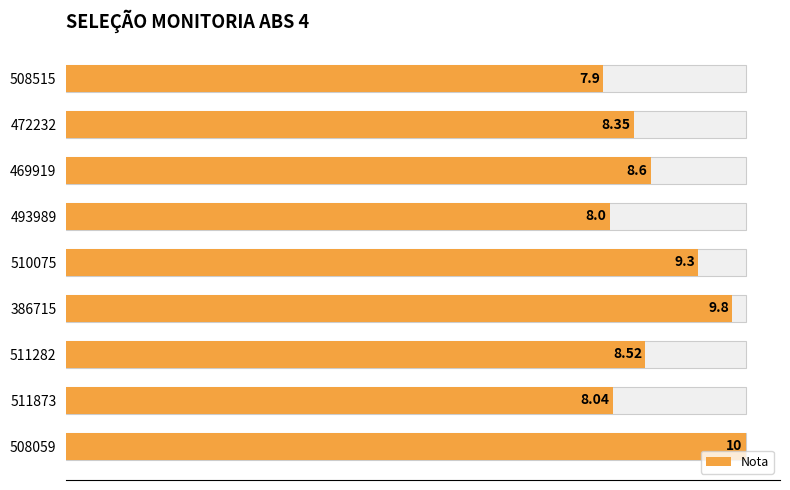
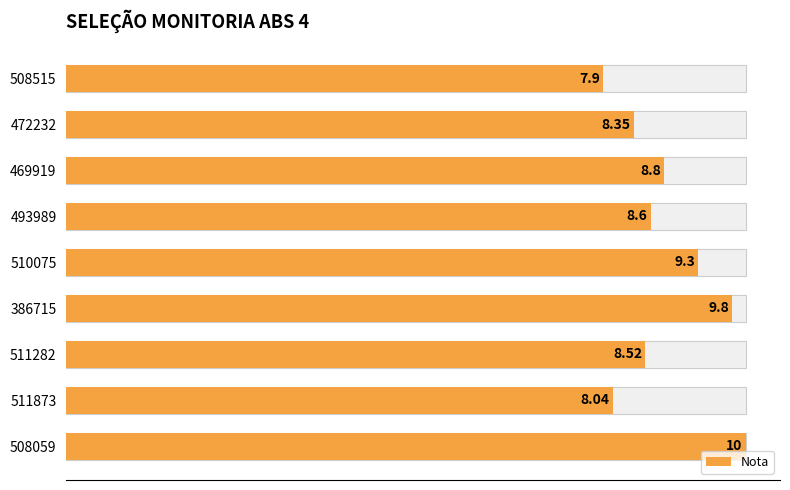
  {
    "Nota": {
-     "469919": 8.6,
-     "493989": 8.0
+     "469919": 8.8,
+     "493989": 8.6
    }
  }
